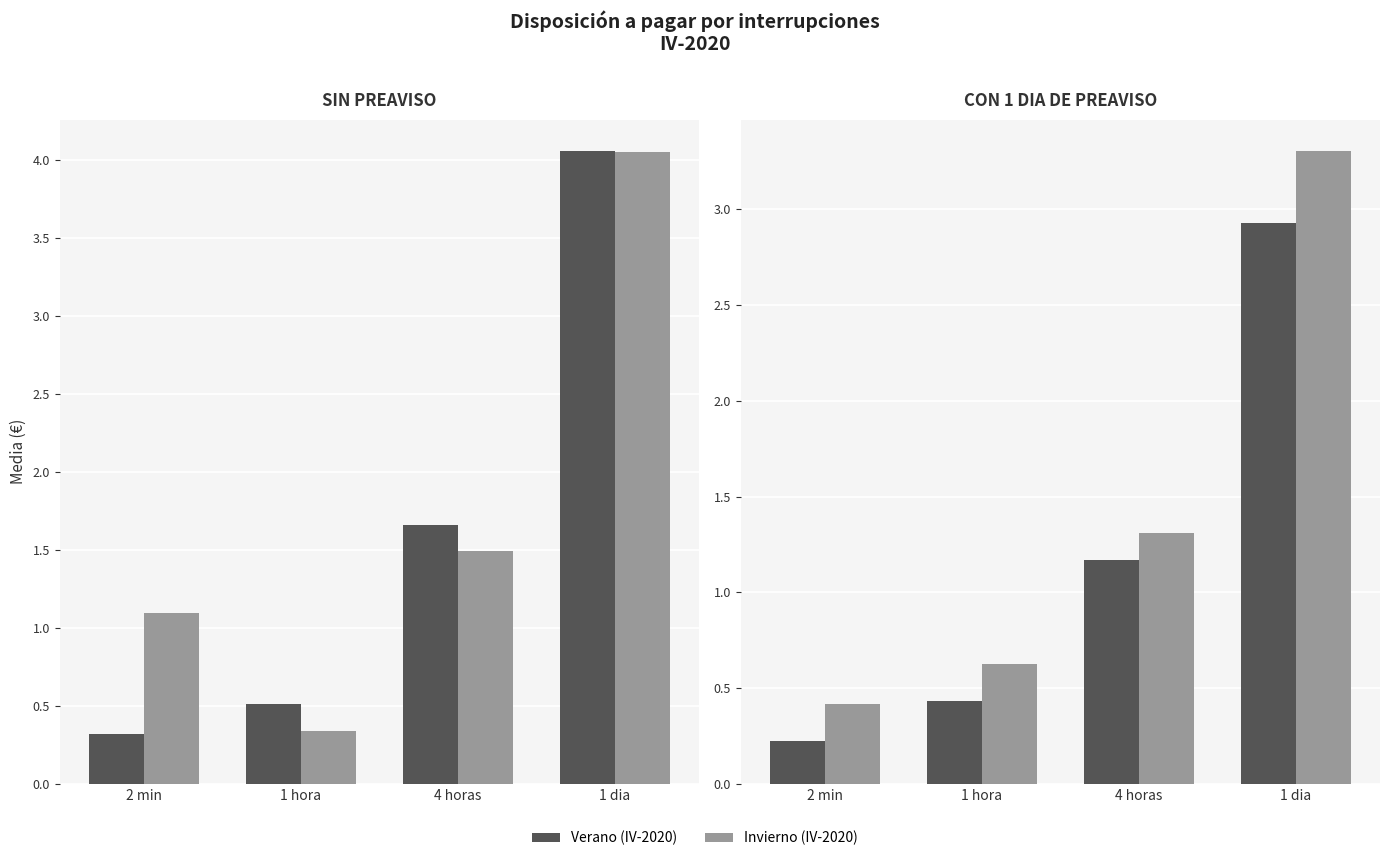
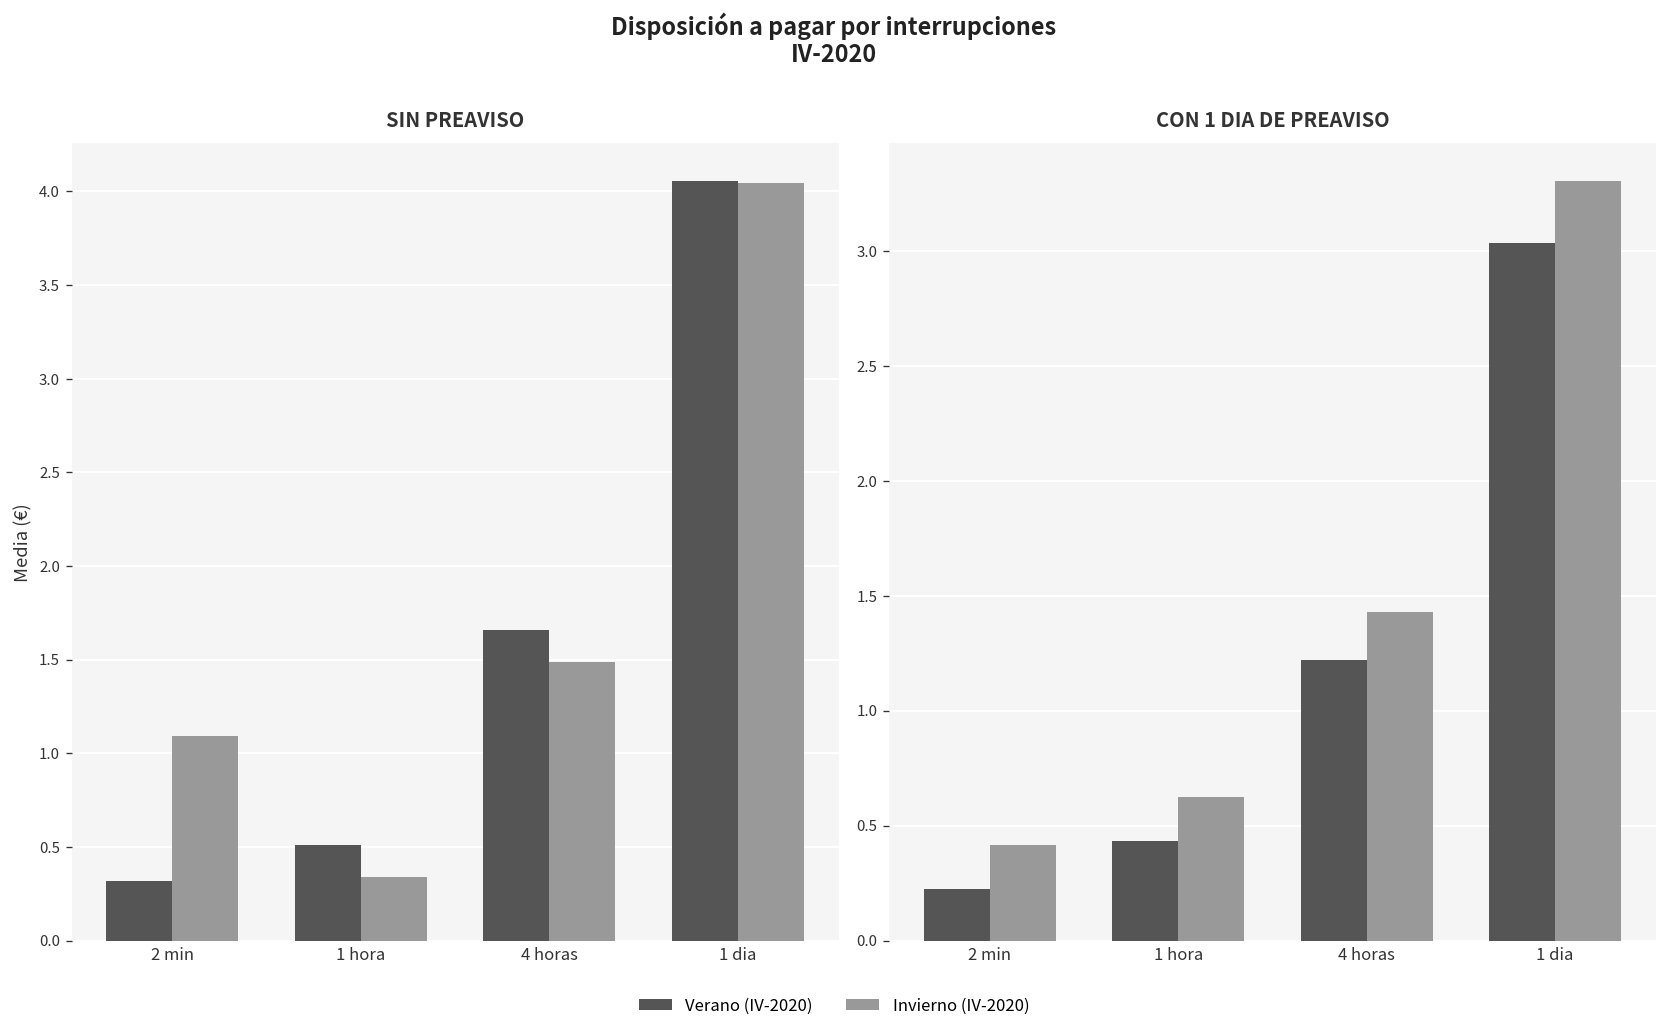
  {
    "SIN PREAVISO": {
      "Verano (IV-2020)": {
        "2 min": 0.32,
        "1 hora": 0.51,
        "4 horas": 1.66,
        "1 dia": 4.05
      },
      "Invierno (IV-2020)": {
        "2 min": 1.10,
        "1 hora": 0.34,
        "4 horas": 1.49,
        "1 dia": 4.05
      }
    },
    "CON 1 DIA DE PREAVISO": {
      "Verano (IV-2020)": {
        "2 min": 0.23,
        "1 hora": 0.43,
-       "4 horas": 1.17,
-       "1 dia": 2.93
+       "4 horas": 1.22,
+       "1 dia": 3.03
      },
      "Invierno (IV-2020)": {
        "2 min": 0.42,
        "1 hora": 0.63,
-       "4 horas": 1.31,
+       "4 horas": 1.43,
        "1 dia": 3.30
      }
    }
  }
